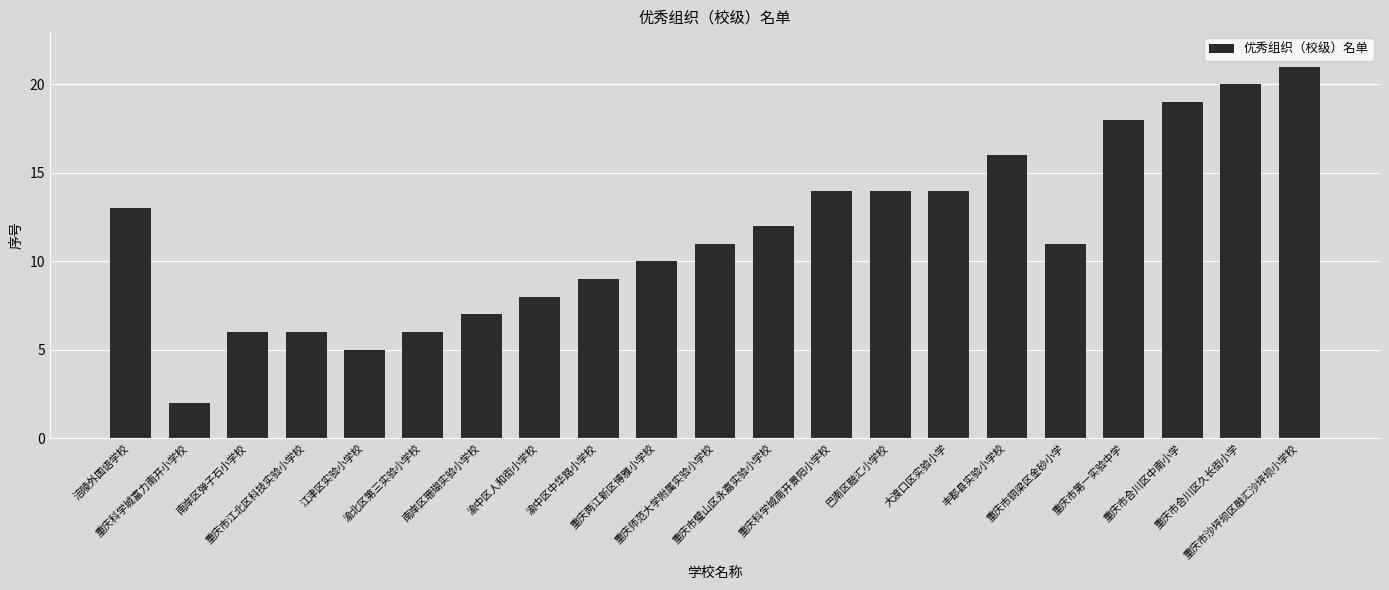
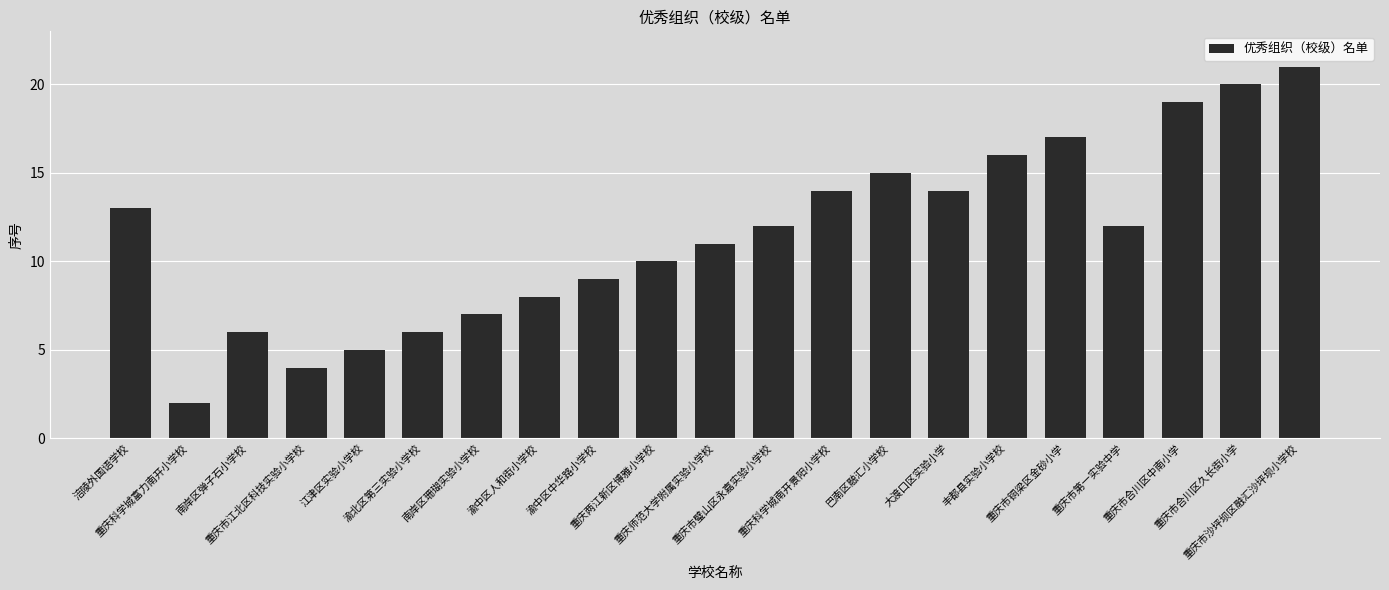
  {
    "涪陵外国语学校": 13,
    "重庆科学城富力南开小学校": 2,
    "南岸区弹子石小学校": 6,
-   "重庆市江北区科技实验小学校": 6,
+   "重庆市江北区科技实验小学校": 4,
    "江津区实验小学校": 5,
    "渝北区第三实验小学校": 6,
    "南岸区珊瑚实验小学校": 7,
    "渝中区人和街小学校": 8,
    "渝中区中华路小学校": 9,
    "重庆两江新区博雅小学校": 10,
    "重庆师范大学附属实验小学校": 11,
    "重庆市璧山区永嘉实验小学校": 12,
    "重庆科学城南开景阳小学校": 14,
-   "巴南区融汇小学校": 14,
+   "巴南区融汇小学校": 15,
    "大渡口区实验小学": 14,
    "丰都县实验小学校": 16,
-   "重庆市铜梁区金砂小学": 11,
-   "重庆市第一实验中学": 18,
+   "重庆市铜梁区金砂小学": 17,
+   "重庆市第一实验中学": 12,
    "重庆市合川区中南小学": 19,
    "重庆市合川区久长街小学": 20,
    "重庆市沙坪坝区融汇沙坪坝小学校": 21
  }
